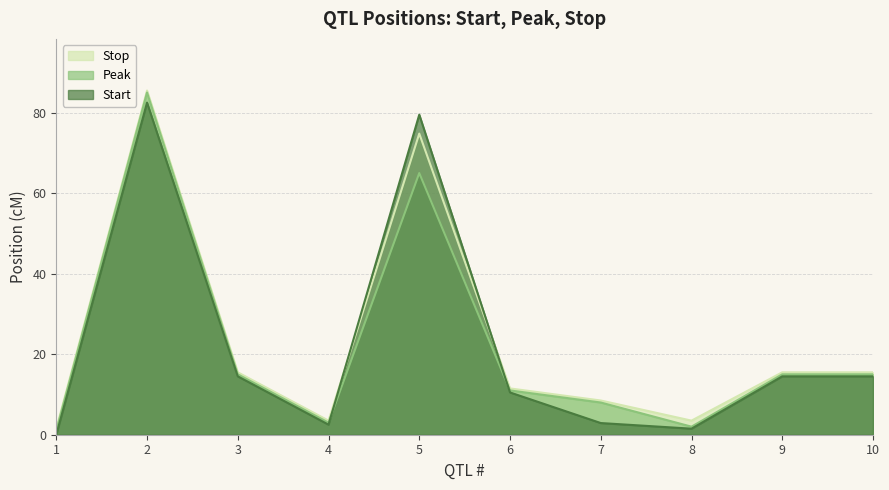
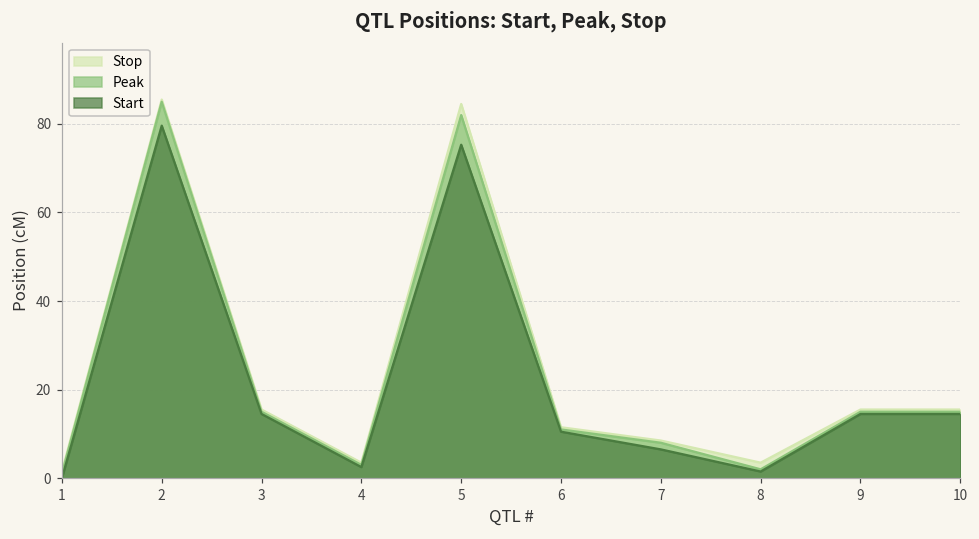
  {
    "Stop": {
-     "5": 75,
+     "5": 85,
      "8": 4
    },
    "Peak": {
-     "5": 65
+     "5": 82
    },
    "Start": {
      "1": 0,
-     "2": 83,
-     "5": 80,
-     "7": 3
+     "2": 80,
+     "5": 75,
+     "7": 7
    }
  }
